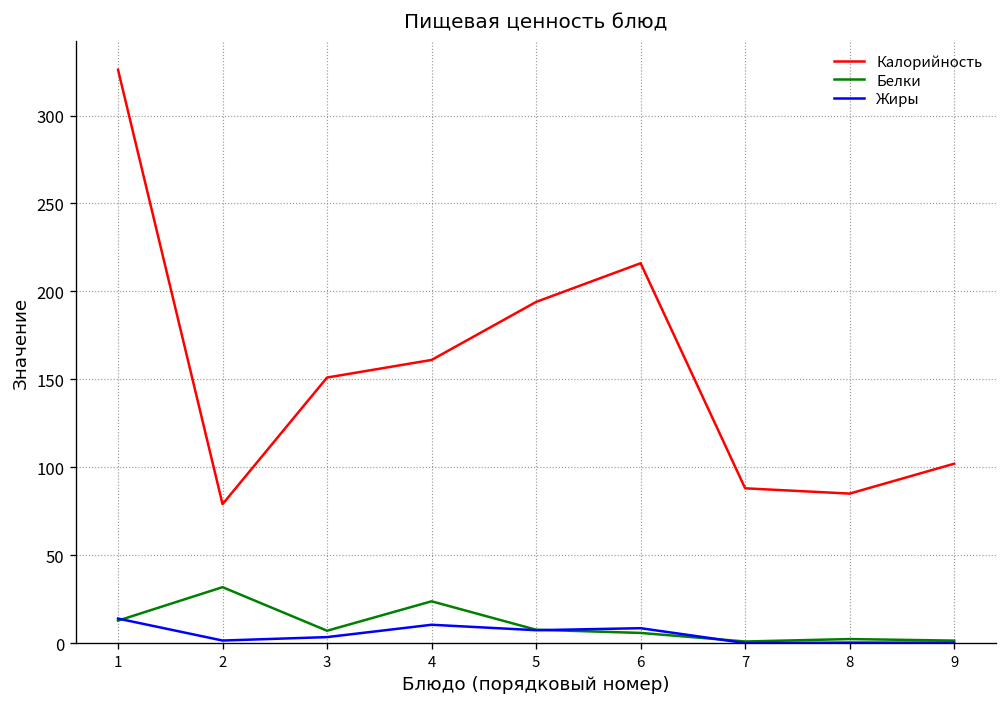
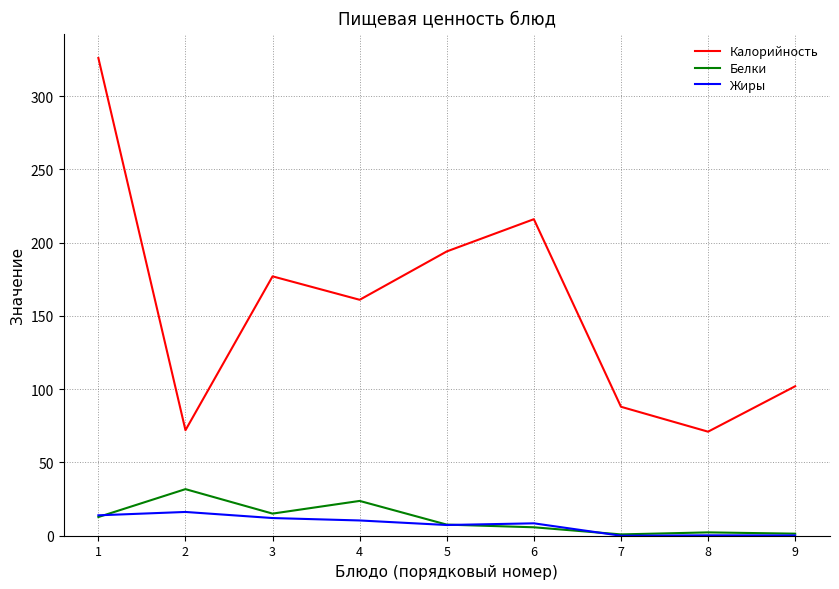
  {
    "Калорийность": {
      "1": 326,
-     "2": 79,
-     "3": 151,
+     "2": 72,
+     "3": 177,
      "4": 161,
      "5": 194,
      "6": 216,
      "7": 88,
-     "8": 85,
+     "8": 71,
      "9": 102
    },
    "Белки": {
      "2": 32,
-     "3": 7,
+     "3": 15,
      "4": 24,
      "6": 6,
      "8": 2
    },
    "Жиры": {
-     "2": 1,
-     "3": 3,
+     "2": 16,
+     "3": 12,
      "4": 10,
      "6": 8,
      "8": 0
    }
  }
